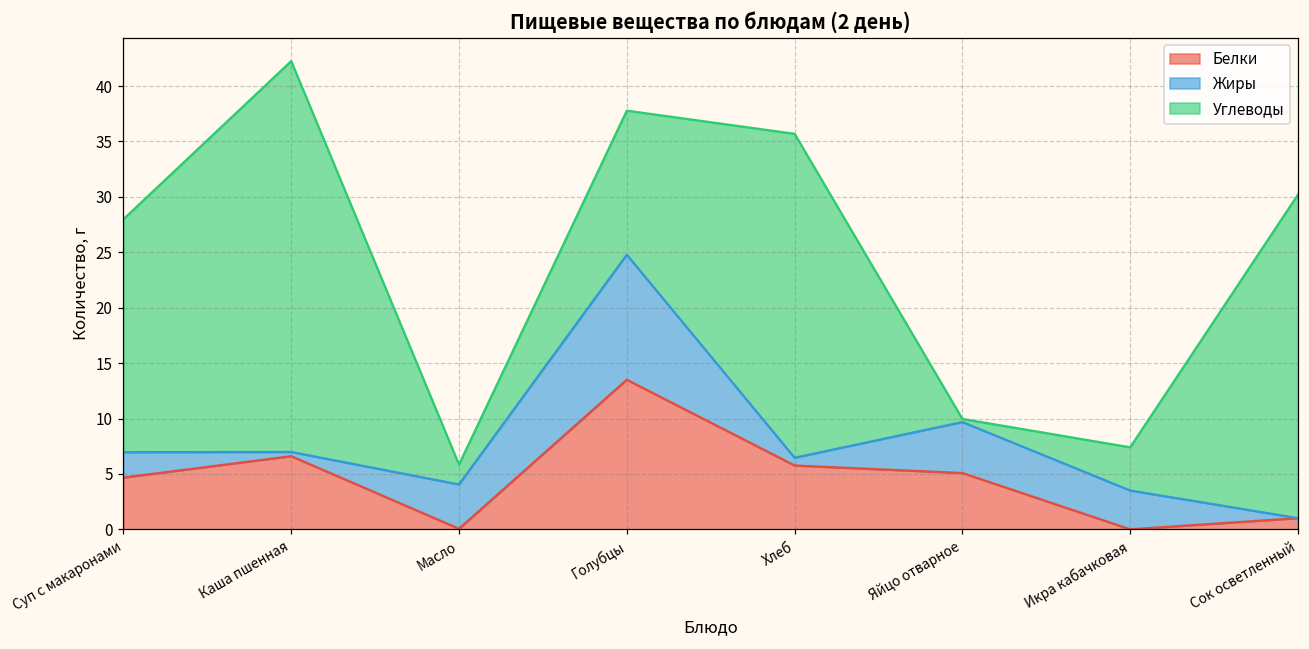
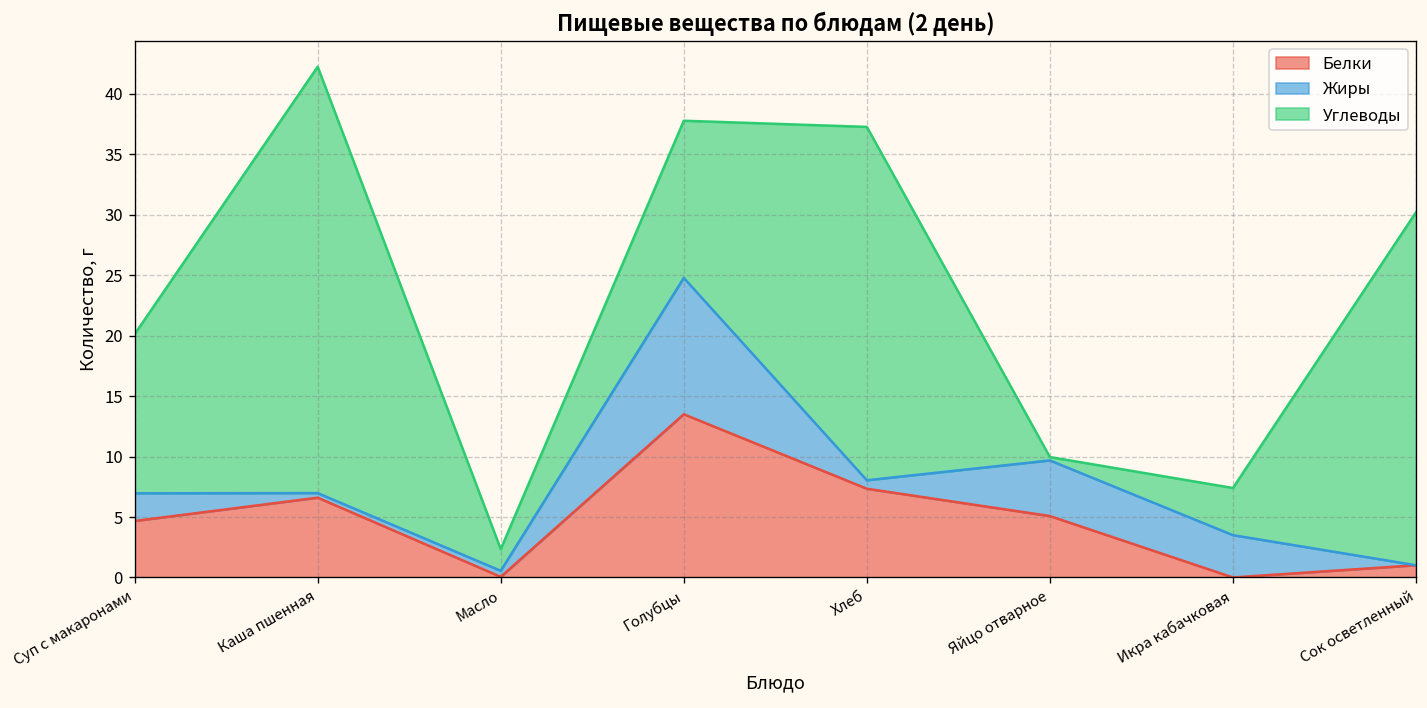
  {
    "Белки": {
      "Суп с макаронами": 4.7,
      "Каша пшенная": 6.6,
      "Масло": 0.1,
      "Голубцы": 13.5,
-     "Хлеб": 5.8,
+     "Хлеб": 7.3,
      "Яйцо отварное": 5.1,
      "Икра кабачковая": 0.0
    },
    "Жиры": {
      "Суп с макаронами": 2.3,
      "Каша пшенная": 0.4,
-     "Масло": 4.0,
+     "Масло": 0.5,
      "Голубцы": 11.3,
      "Хлеб": 0.7,
      "Яйцо отварное": 4.6,
      "Икра кабачковая": 3.5
    },
    "Углеводы": {
-     "Суп с макаронами": 21.0,
+     "Суп с макаронами": 13.2,
      "Каша пшенная": 35.3,
      "Масло": 1.8,
      "Голубцы": 13.0,
      "Хлеб": 29.2,
      "Яйцо отварное": 0.3,
      "Икра кабачковая": 3.9,
      "Сок осветленный": 29.2
    }
  }
